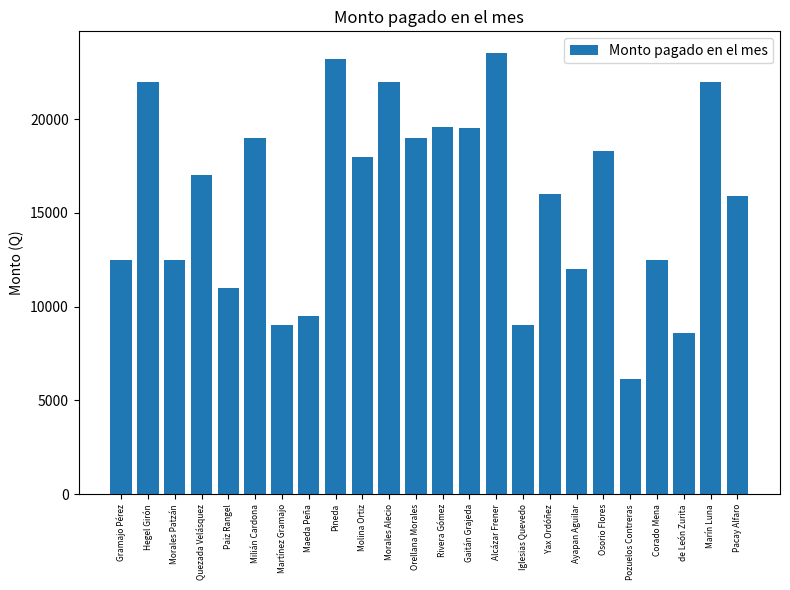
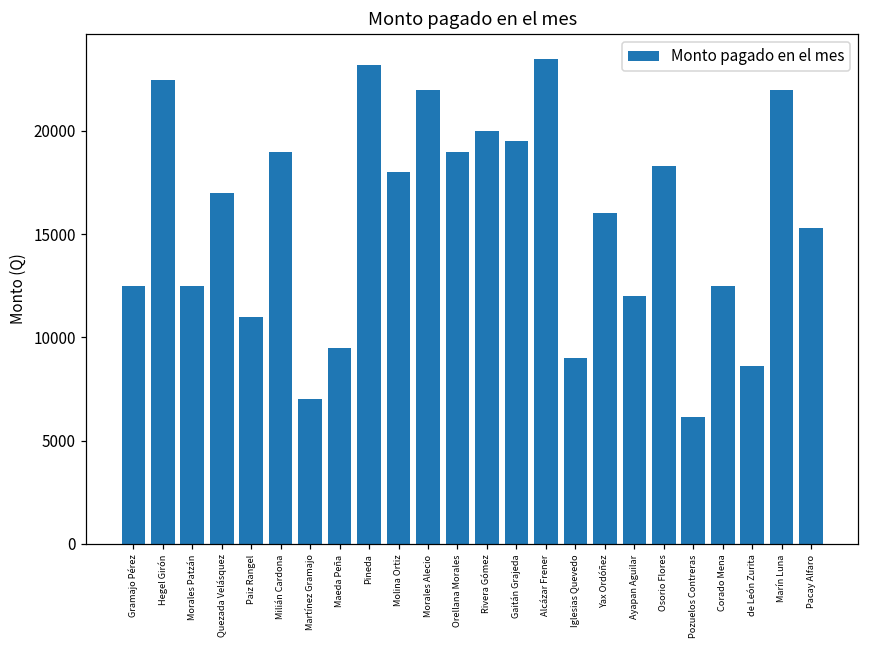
  {
    "Gramajo Pérez": 12500,
-   "Hegel Girón": 22000,
+   "Hegel Girón": 22500,
    "Morales Patzán": 12500,
    "Quezada Velásquez": 17000,
    "Paiz Rangel": 11000,
    "Milián Cardona": 19000,
-   "Martínez Gramajo": 9000,
+   "Martínez Gramajo": 7000,
    "Maeda Peña": 9500,
    "Pineda": 23200,
    "Molina Ortiz": 18000,
    "Morales Alecio": 22000,
    "Orellana Morales": 19000,
-   "Rivera Gómez": 19600,
+   "Rivera Gómez": 20000,
    "Gaitán Grajeda": 19500,
    "Alcázar Frener": 23500,
    "Iglesias Quevedo": 9000,
    "Yax Ordóñez": 16000,
    "Ayapan Aguilar": 12000,
    "Osorio Flores": 18300,
    "Pozuelos Contreras": 6100,
    "Corado Mena": 12500,
    "de León Zurita": 8600,
    "Marín Luna": 22000,
-   "Pacay Alfaro": 15900
+   "Pacay Alfaro": 15300
  }
